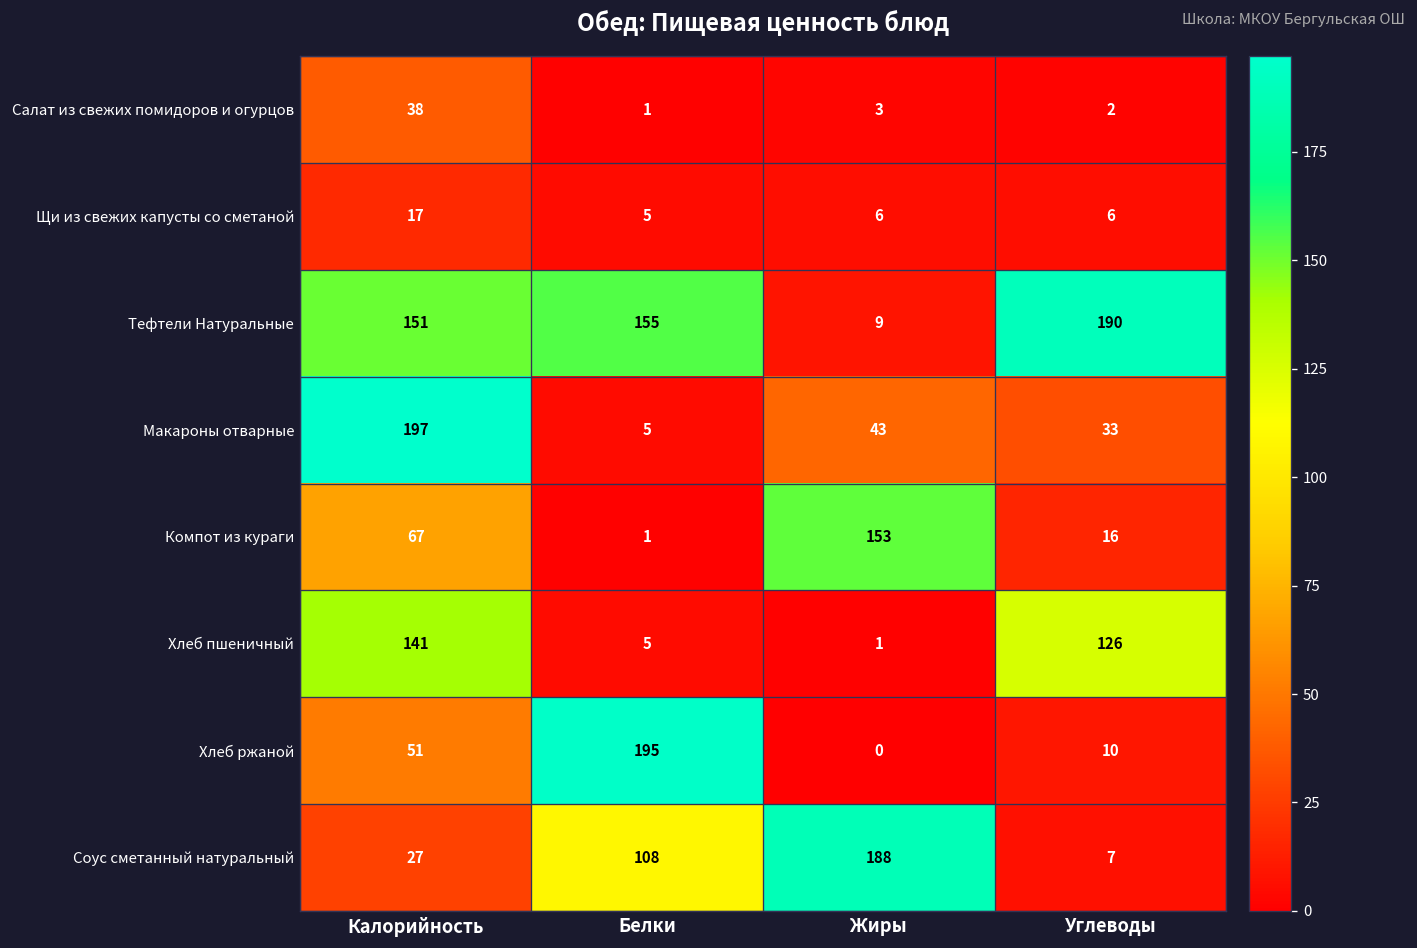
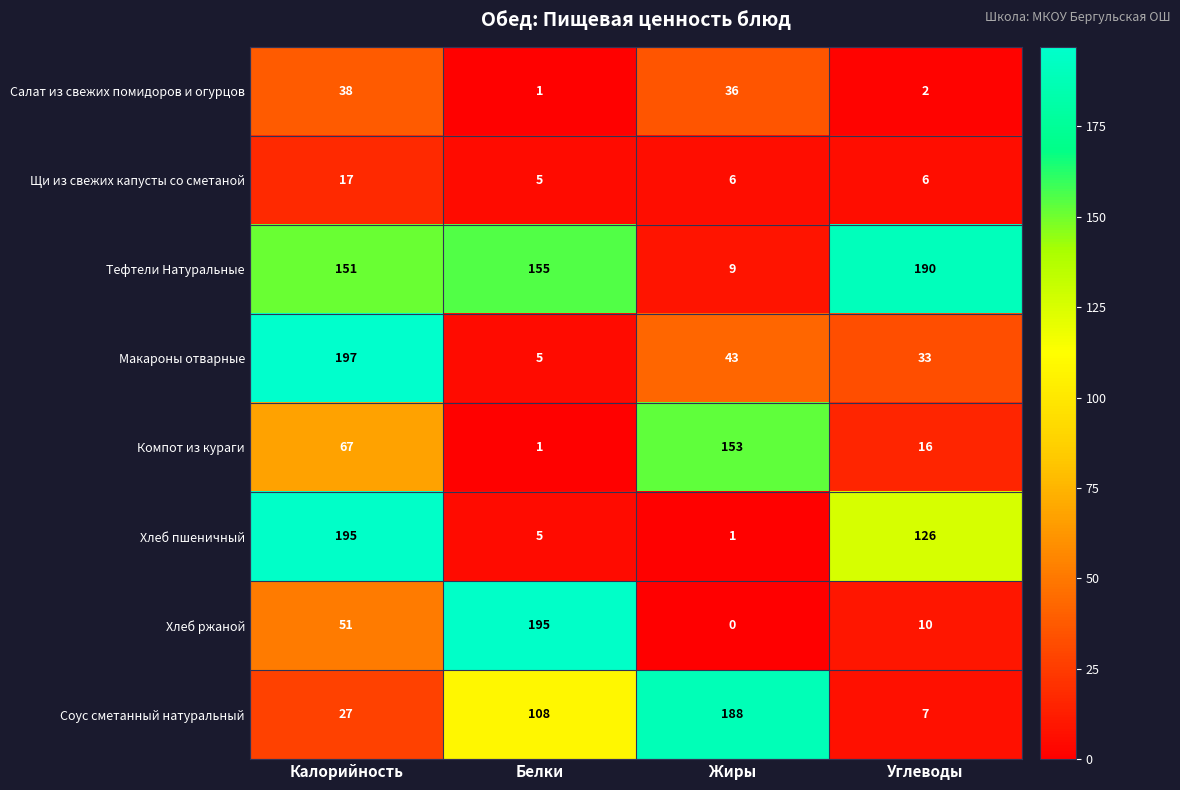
  {
    "Салат из свежих помидоров и огурцов": {
      "Калорийность": 38,
      "Белки": 1,
-     "Жиры": 3,
+     "Жиры": 36,
      "Углеводы": 2
    },
    "Щи из свежих капусты со сметаной": {
      "Калорийность": 17,
      "Белки": 5,
      "Жиры": 6,
      "Углеводы": 6
    },
    "Тефтели Натуральные": {
      "Калорийность": 151,
      "Белки": 155,
      "Жиры": 9,
      "Углеводы": 190
    },
    "Макароны отварные": {
      "Калорийность": 197,
      "Белки": 5,
      "Жиры": 43,
      "Углеводы": 33
    },
    "Компот из кураги": {
      "Калорийность": 67,
      "Белки": 1,
      "Жиры": 153,
      "Углеводы": 16
    },
    "Хлеб пшеничный": {
-     "Калорийность": 141,
+     "Калорийность": 195,
      "Белки": 5,
      "Жиры": 1,
      "Углеводы": 126
    },
    "Хлеб ржаной": {
      "Калорийность": 51,
      "Белки": 195,
      "Жиры": 0,
      "Углеводы": 10
    },
    "Соус сметанный натуральный": {
      "Калорийность": 27,
      "Белки": 108,
      "Жиры": 188,
      "Углеводы": 7
    }
  }
